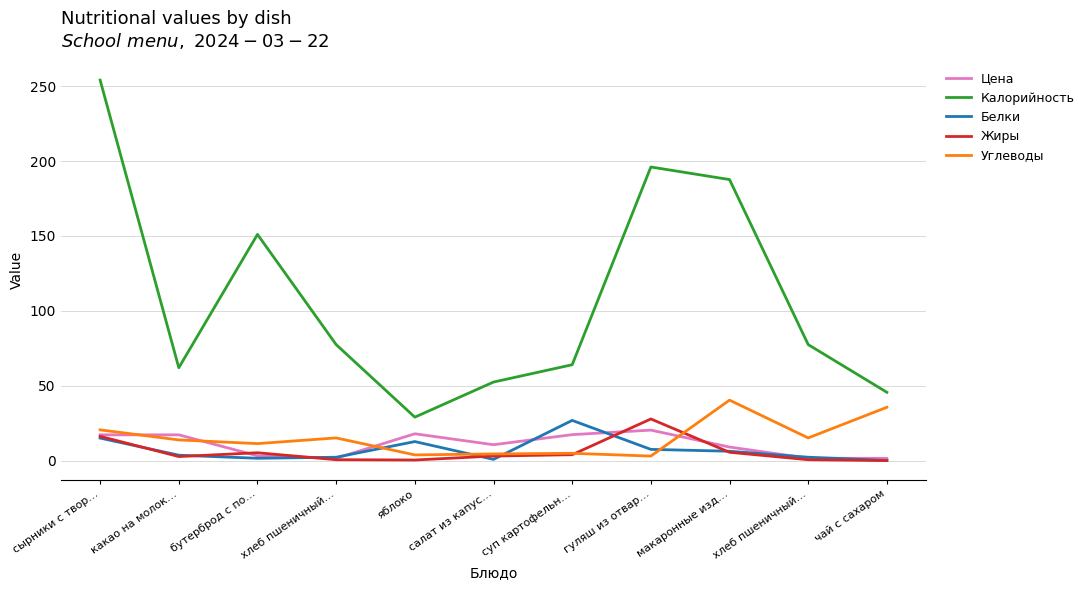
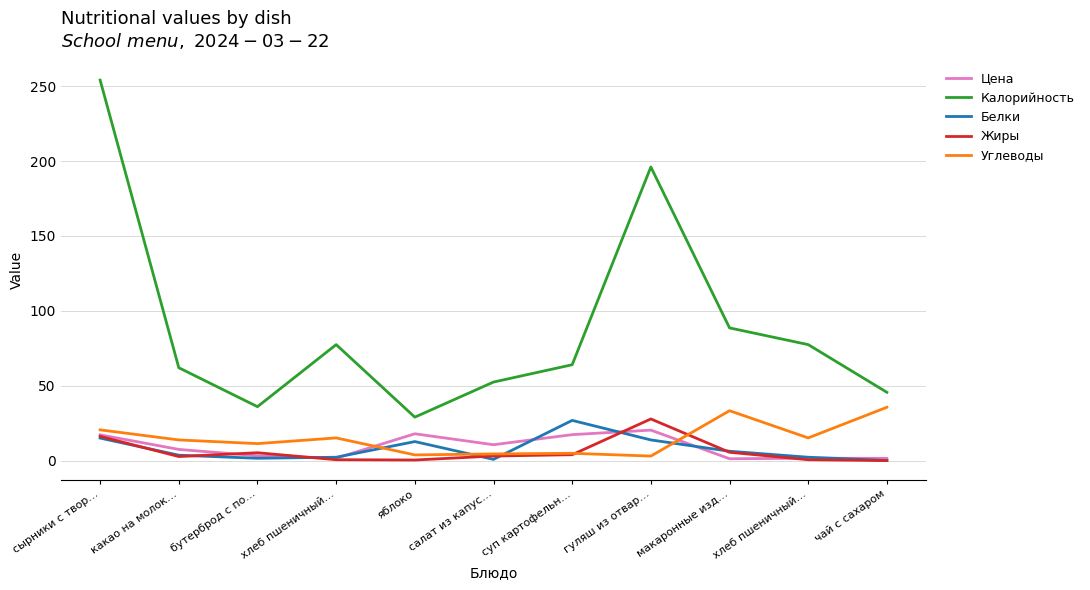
  {
    "Цена": {
-     "какао на молок…": 17,
+     "какао на молок…": 7,
      "яблоко": 18,
      "салат из капус…": 11,
      "суп картофельн…": 17,
      "гуляш из отвар…": 20,
-     "макаронные изд…": 9
+     "макаронные изд…": 1
    },
    "Калорийность": {
      "сырники с твор…": 254,
      "какао на молок…": 62,
-     "бутерброд с по…": 151,
+     "бутерброд с по…": 36,
      "яблоко": 29,
      "салат из капус…": 52,
      "суп картофельн…": 64,
      "гуляш из отвар…": 196,
-     "макаронные изд…": 188,
+     "макаронные изд…": 89,
      "чай с сахаром": 46
    },
    "Белки": {
      "яблоко": 13,
      "салат из капус…": 1,
      "суп картофельн…": 27,
-     "гуляш из отвар…": 8
+     "гуляш из отвар…": 14
    },
    "Жиры": {
      "бутерброд с по…": 5,
      "яблоко": 0,
      "гуляш из отвар…": 28
    },
    "Углеводы": {
      "сырники с твор…": 21,
      "какао на молок…": 14,
      "бутерброд с по…": 11,
      "яблоко": 4,
      "гуляш из отвар…": 3,
-     "макаронные изд…": 40,
+     "макаронные изд…": 33,
      "чай с сахаром": 36
    }
  }
